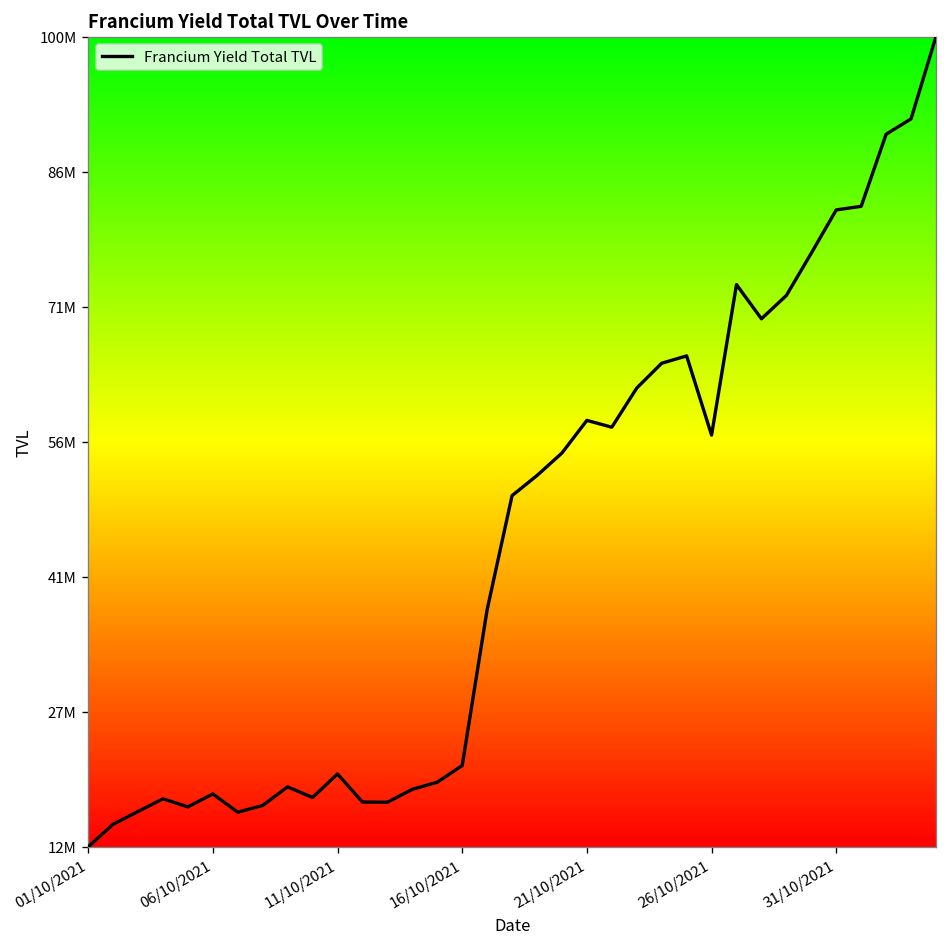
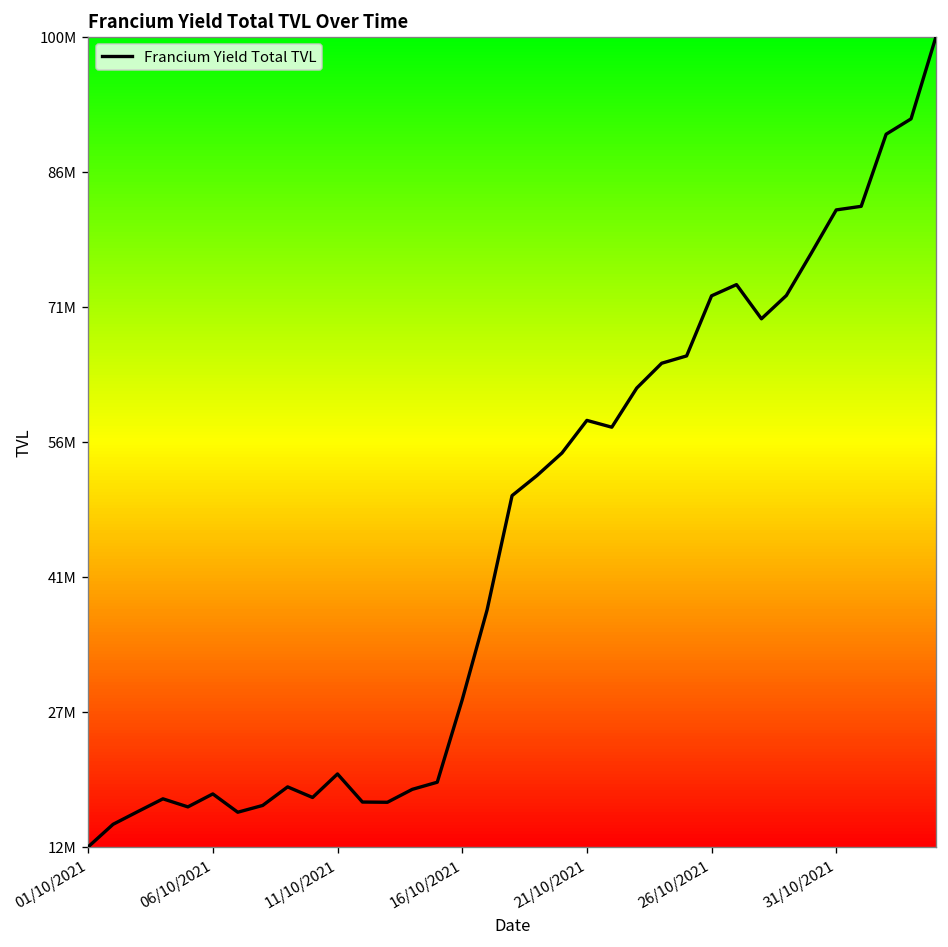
  {
    "01/10/2021": 12000000,
    "06/10/2021": 18000000,
    "11/10/2021": 20000000,
-   "16/10/2021": 21000000,
+   "16/10/2021": 28000000,
    "21/10/2021": 59000000,
-   "26/10/2021": 57000000,
+   "26/10/2021": 72000000,
    "31/10/2021": 82000000
  }
